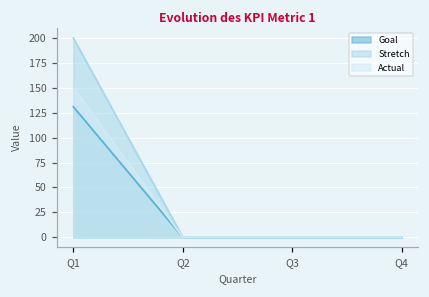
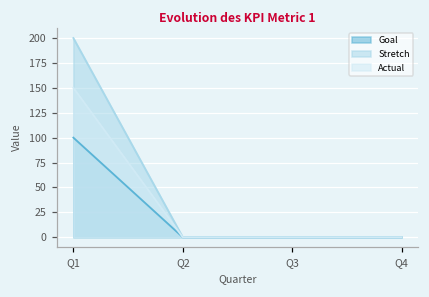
  {
    "Goal": {
-     "Q1": 130
+     "Q1": 100
    }
  }
